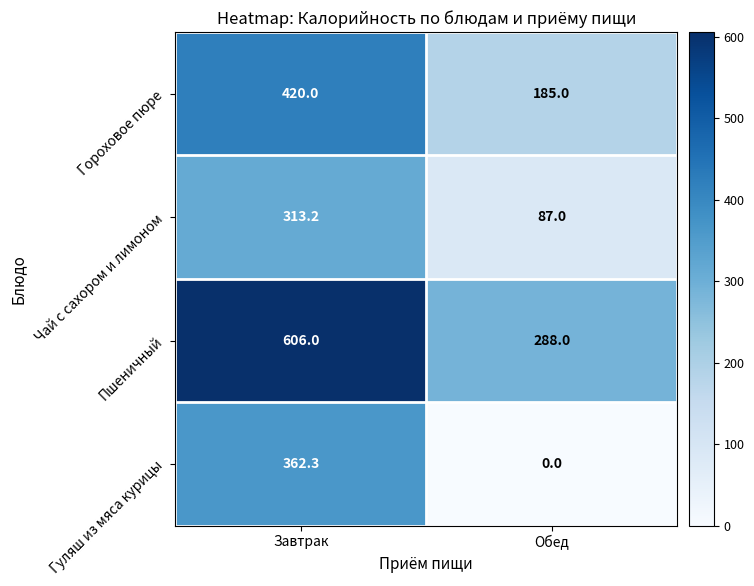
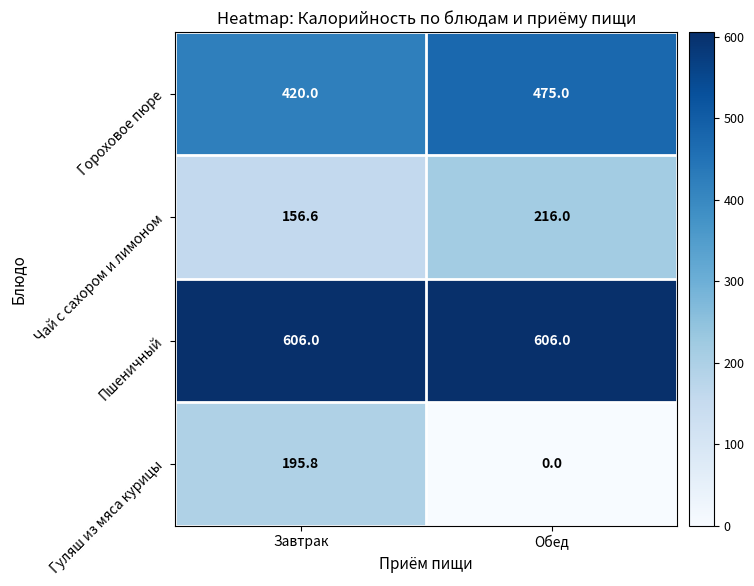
  {
    "Гороховое пюре": {
      "Завтрак": 420.0,
-     "Обед": 185.0
+     "Обед": 475.0
    },
    "Чай с сахором и лимоном": {
-     "Завтрак": 313.2,
-     "Обед": 87.0
+     "Завтрак": 156.6,
+     "Обед": 216.0
    },
    "Пшеничный": {
      "Завтрак": 606.0,
-     "Обед": 288.0
+     "Обед": 606.0
    },
    "Гуляш из мяса курицы": {
-     "Завтрак": 362.3,
+     "Завтрак": 195.8,
      "Обед": 0.0
    }
  }
